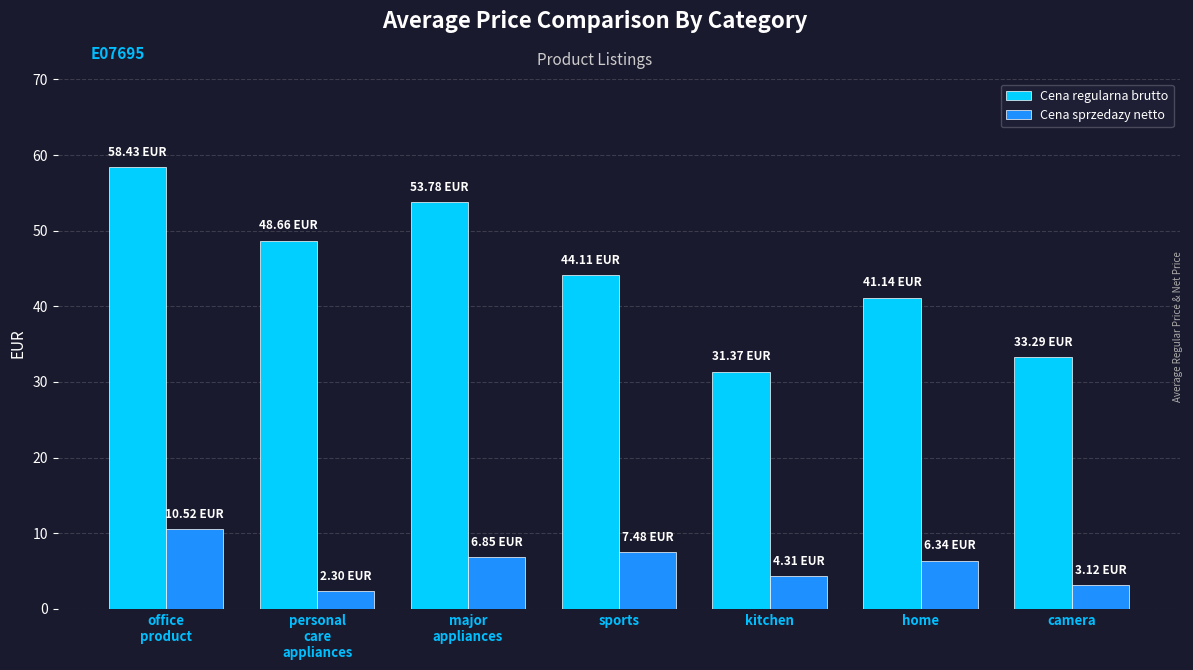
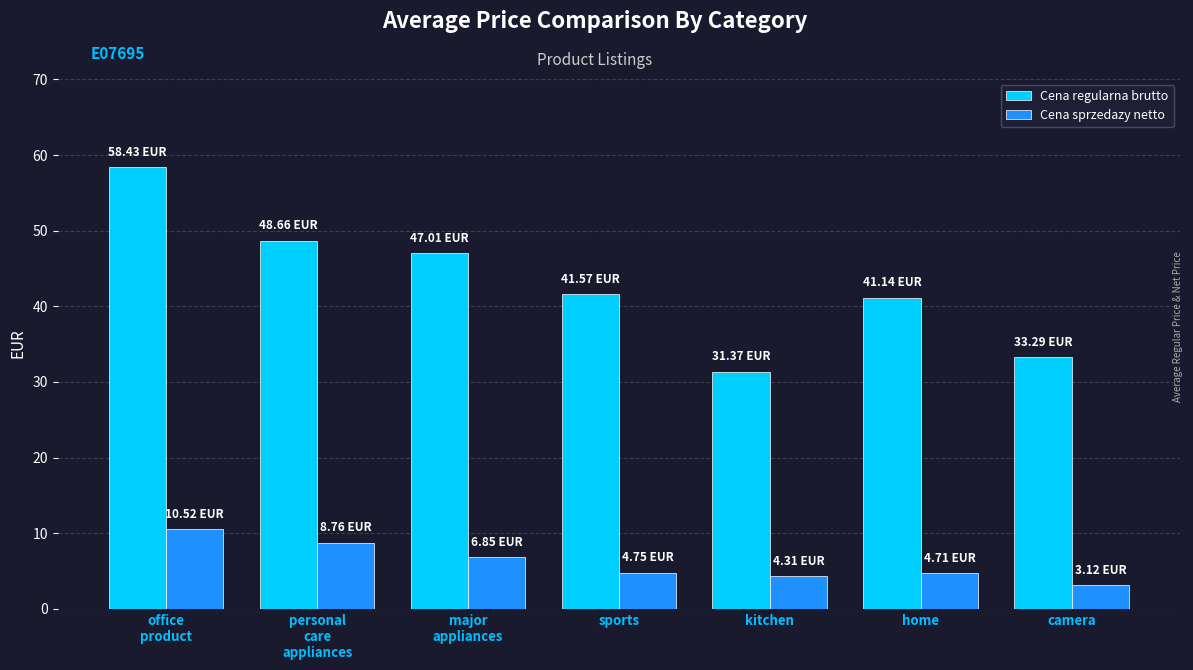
  {
    "Cena regularna brutto": {
      "office product": 58.43,
      "personal care appliances": 48.66,
-     "major appliances": 53.78,
-     "sports": 44.11,
+     "major appliances": 47.01,
+     "sports": 41.57,
      "kitchen": 31.37,
      "home": 41.14,
      "camera": 33.29
    },
    "Cena sprzedazy netto": {
      "office product": 10.52,
-     "personal care appliances": 2.30,
+     "personal care appliances": 8.76,
      "major appliances": 6.85,
-     "sports": 7.48,
+     "sports": 4.75,
      "kitchen": 4.31,
-     "home": 6.34,
+     "home": 4.71,
      "camera": 3.12
    }
  }
